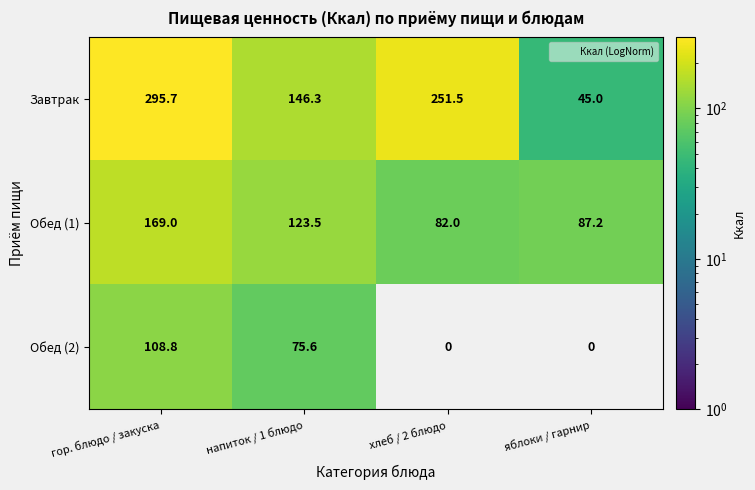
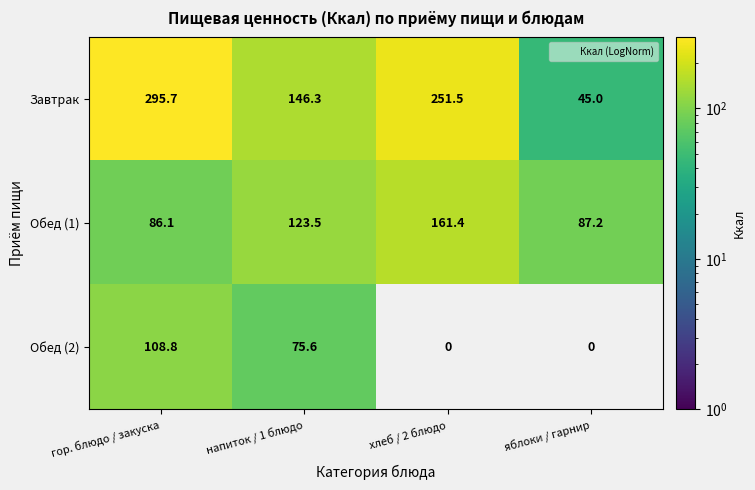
  {
    "Завтрак": {
      "гор. блюдо / закуска": 295.7,
      "напиток / 1 блюдо": 146.3,
      "хлеб / 2 блюдо": 251.5,
      "яблоки / гарнир": 45.0
    },
    "Обед (1)": {
-     "гор. блюдо / закуска": 169.0,
+     "гор. блюдо / закуска": 86.1,
      "напиток / 1 блюдо": 123.5,
-     "хлеб / 2 блюдо": 82.0,
+     "хлеб / 2 блюдо": 161.4,
      "яблоки / гарнир": 87.2
    },
    "Обед (2)": {
      "гор. блюдо / закуска": 108.8,
      "напиток / 1 блюдо": 75.6
    }
  }
